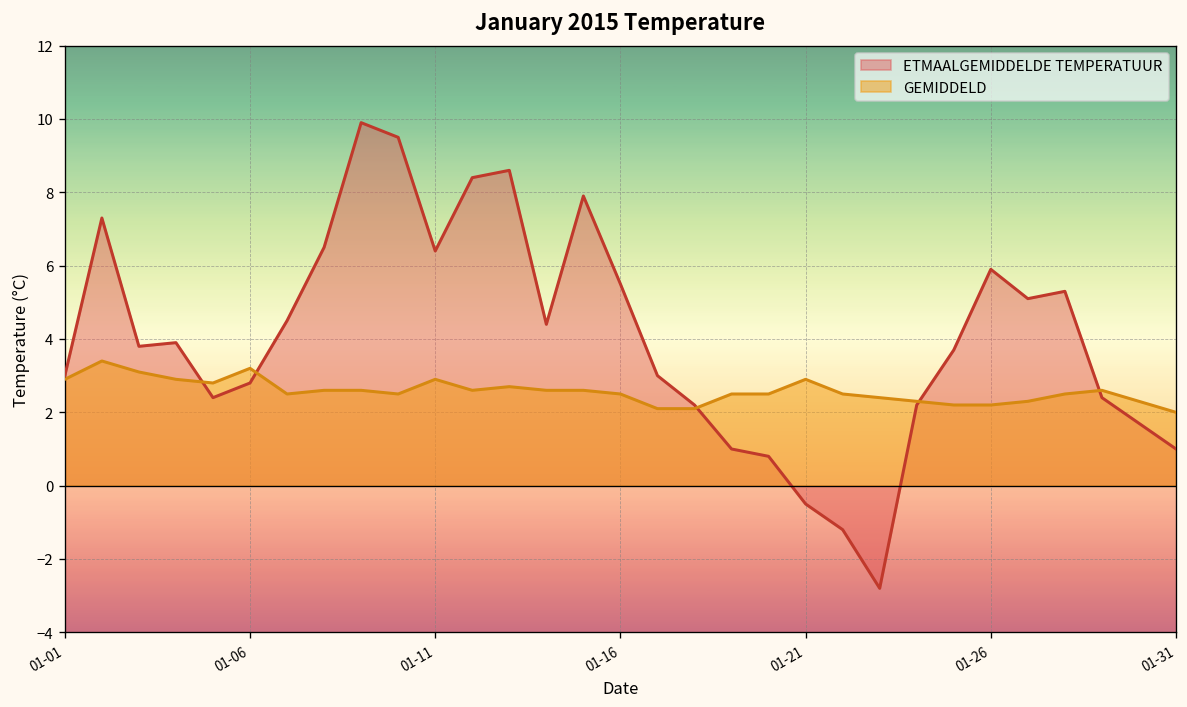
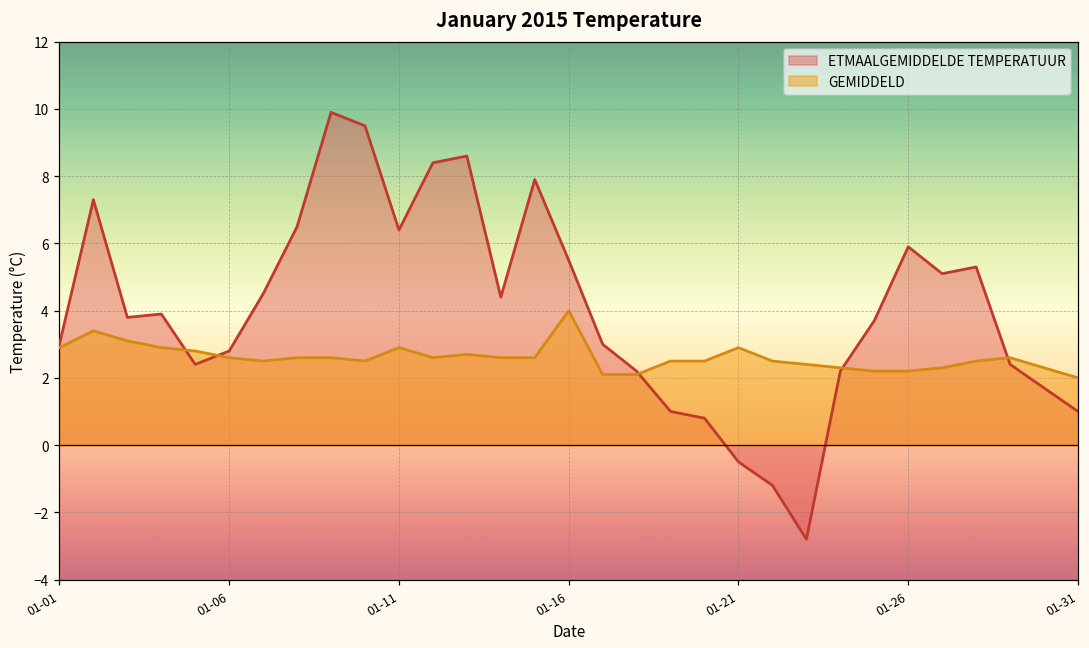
  {
    "GEMIDDELD": {
      "01-01": 2.9,
-     "01-06": 3.2,
+     "01-06": 2.6,
      "01-11": 2.9,
-     "01-16": 2.5,
+     "01-16": 4.0,
      "01-21": 2.9,
      "01-26": 2.2,
      "01-31": 2.0
    }
  }
